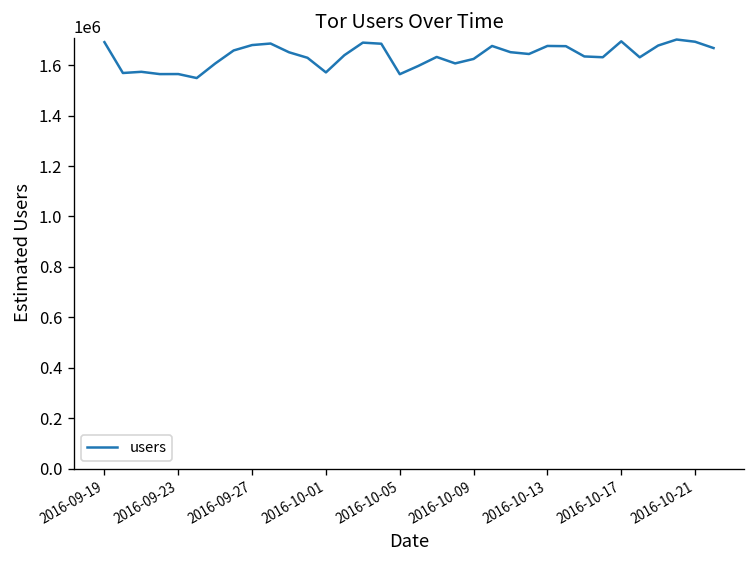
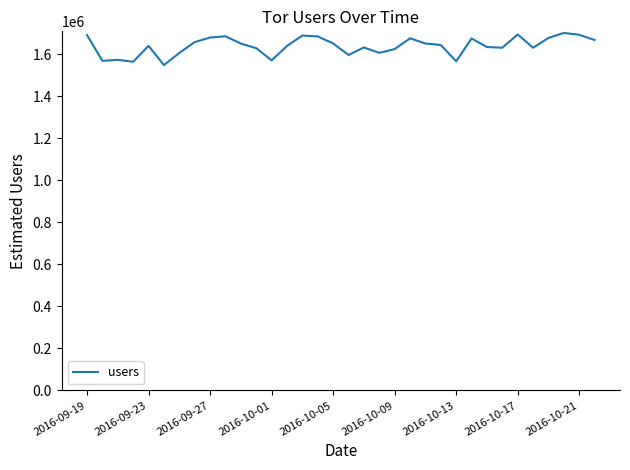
  {
    "2016-09-19": 1690000,
-   "2016-09-23": 1560000,
+   "2016-09-23": 1640000,
    "2016-09-27": 1680000,
    "2016-10-01": 1570000,
-   "2016-10-05": 1560000,
+   "2016-10-05": 1650000,
    "2016-10-09": 1620000,
-   "2016-10-13": 1680000,
+   "2016-10-13": 1570000,
    "2016-10-17": 1690000,
    "2016-10-21": 1690000
  }
